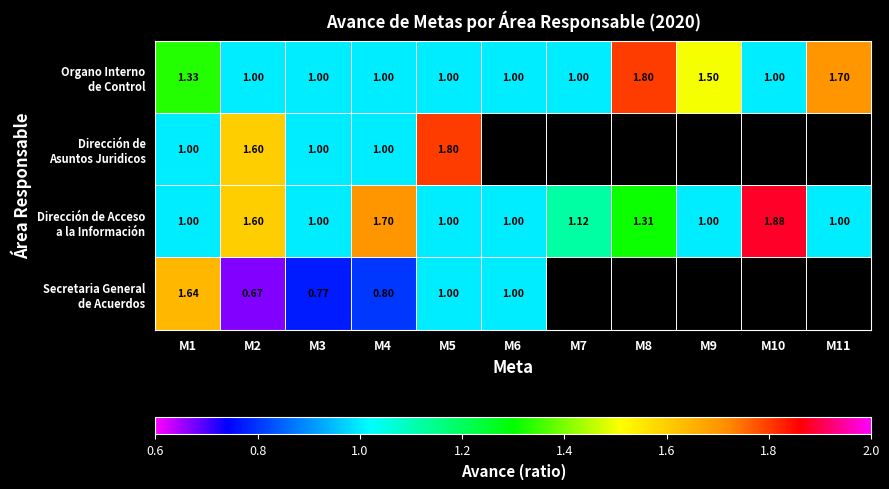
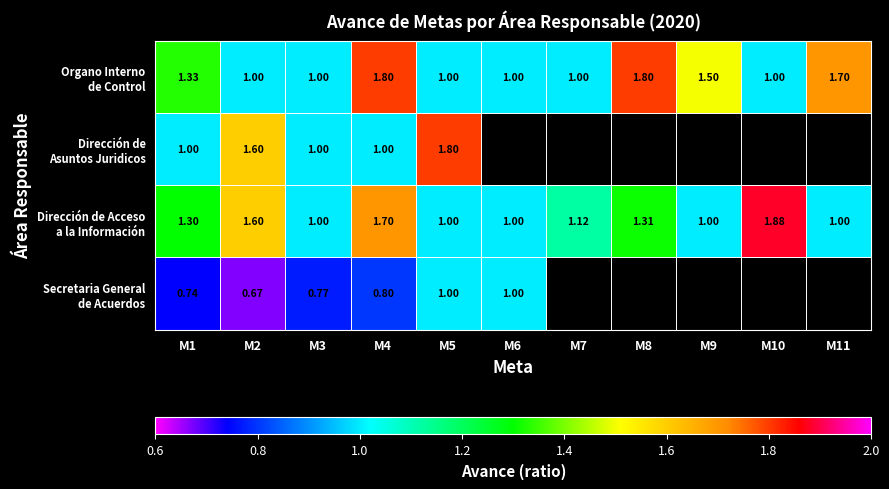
  {
    "Organo Interno de Control": {
      "M1": 1.33,
      "M2": 1.00,
      "M3": 1.00,
-     "M4": 1.00,
+     "M4": 1.80,
      "M5": 1.00,
      "M6": 1.00,
      "M7": 1.00,
      "M8": 1.80,
      "M9": 1.50,
      "M10": 1.00,
      "M11": 1.70
    },
    "Dirección de Asuntos Juridicos": {
      "M1": 1.00,
      "M2": 1.60,
      "M3": 1.00,
      "M4": 1.00,
      "M5": 1.80
    },
    "Dirección de Acceso a la Información": {
-     "M1": 1.00,
+     "M1": 1.30,
      "M2": 1.60,
      "M3": 1.00,
      "M4": 1.70,
      "M5": 1.00,
      "M6": 1.00,
      "M7": 1.12,
      "M8": 1.31,
      "M9": 1.00,
      "M10": 1.88,
      "M11": 1.00
    },
    "Secretaria General de Acuerdos": {
-     "M1": 1.64,
+     "M1": 0.74,
      "M2": 0.67,
      "M3": 0.77,
      "M4": 0.80,
      "M5": 1.00,
      "M6": 1.00
    }
  }
